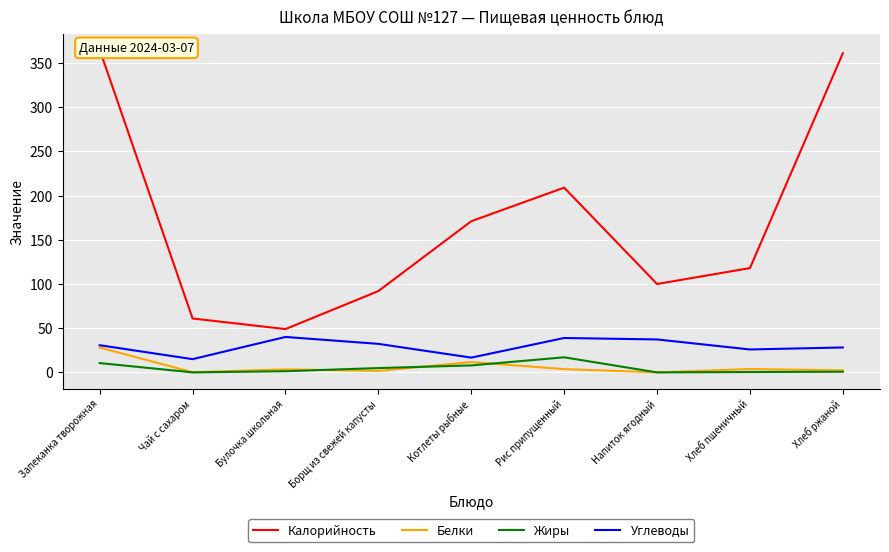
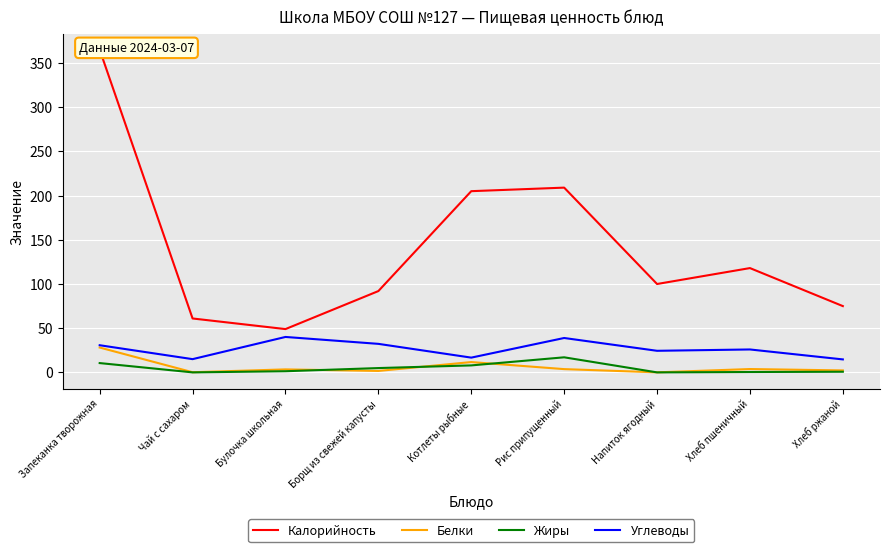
  {
    "Калорийность": {
      "Чай с сахаром": 60,
      "Булочка школьная": 50,
      "Борщ из свежей капусты": 90,
-     "Котлеты рыбные": 170,
+     "Котлеты рыбные": 210,
      "Рис припущенный": 210,
      "Напиток ягодный": 100,
      "Хлеб пшеничный": 120,
-     "Хлеб ржаной": 360
+     "Хлеб ржаной": 80
    },
    "Белки": {
      "Борщ из свежей капусты": 0,
      "Котлеты рыбные": 10,
      "Рис припущенный": 0,
      "Хлеб пшеничный": 0
    },
    "Жиры": {
      "Запеканка творожная": 10,
      "Борщ из свежей капусты": 0,
      "Котлеты рыбные": 10,
      "Рис припущенный": 20,
      "Хлеб пшеничный": 0
    },
    "Углеводы": {
      "Чай с сахаром": 20,
      "Булочка школьная": 40,
      "Борщ из свежей капусты": 30,
      "Котлеты рыбные": 20,
      "Рис припущенный": 40,
-     "Напиток ягодный": 40,
+     "Напиток ягодный": 20,
      "Хлеб пшеничный": 30,
-     "Хлеб ржаной": 30
+     "Хлеб ржаной": 10
    }
  }
